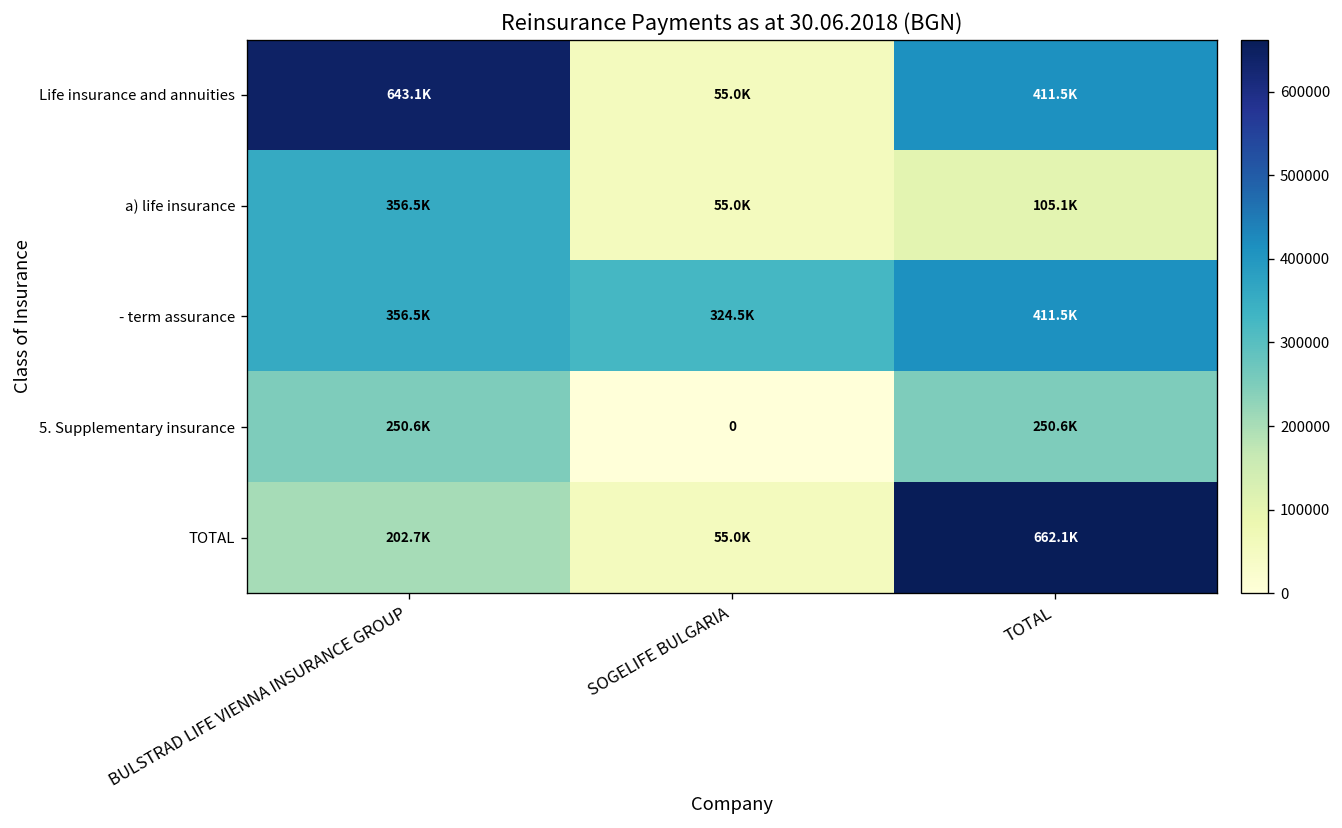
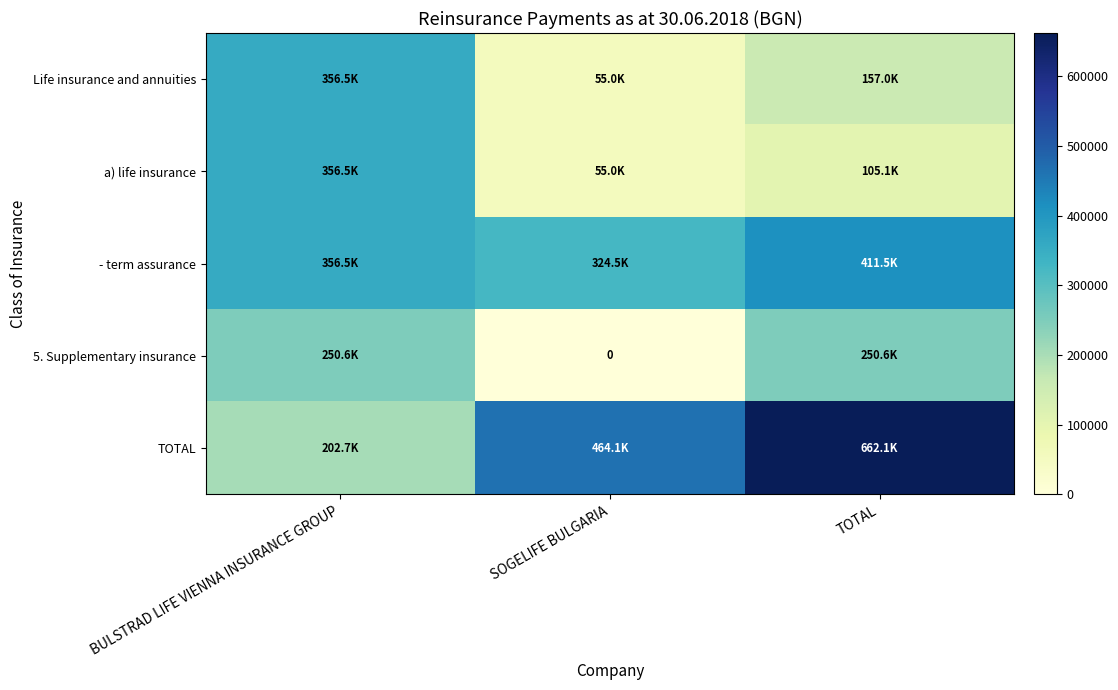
  {
    "Life insurance and annuities": {
-     "BULSTRAD LIFE VIENNA INSURANCE GROUP": "643.1K",
+     "BULSTRAD LIFE VIENNA INSURANCE GROUP": "356.5K",
      "SOGELIFE BULGARIA": "55.0K",
-     "TOTAL": "411.5K"
+     "TOTAL": "157.0K"
    },
    "a) life insurance": {
      "BULSTRAD LIFE VIENNA INSURANCE GROUP": "356.5K",
      "SOGELIFE BULGARIA": "55.0K",
      "TOTAL": "105.1K"
    },
    "- term assurance": {
      "BULSTRAD LIFE VIENNA INSURANCE GROUP": "356.5K",
      "SOGELIFE BULGARIA": "324.5K",
      "TOTAL": "411.5K"
    },
    "5. Supplementary insurance": {
      "BULSTRAD LIFE VIENNA INSURANCE GROUP": "250.6K",
      "SOGELIFE BULGARIA": "0",
      "TOTAL": "250.6K"
    },
    "TOTAL": {
      "BULSTRAD LIFE VIENNA INSURANCE GROUP": "202.7K",
-     "SOGELIFE BULGARIA": "55.0K",
+     "SOGELIFE BULGARIA": "464.1K",
      "TOTAL": "662.1K"
    }
  }
